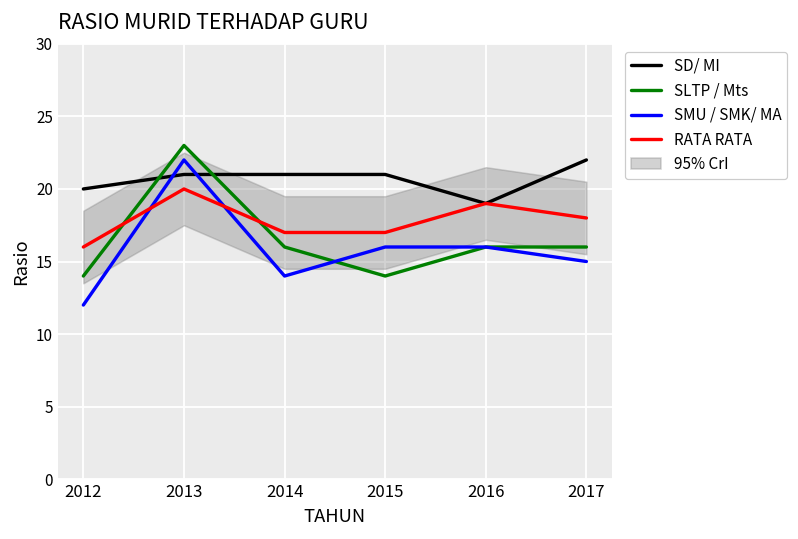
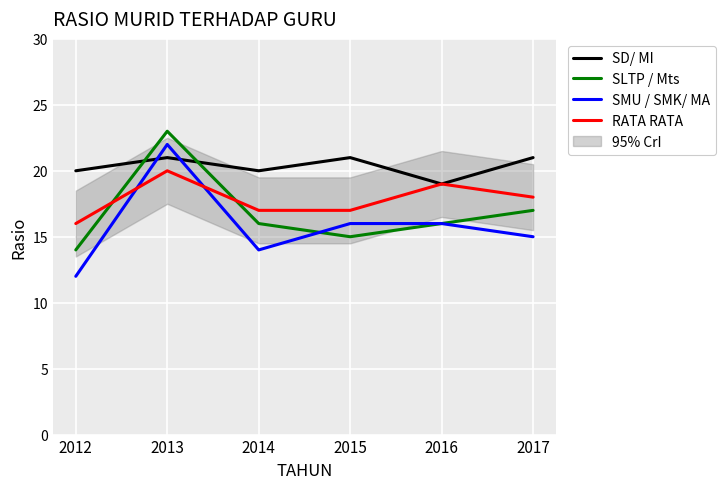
  {
    "SD/ MI": {
      "2012": 20,
      "2013": 21,
-     "2014": 21,
+     "2014": 20,
      "2015": 21,
-     "2017": 22
+     "2017": 21
    },
    "SLTP / Mts": {
      "2012": 14,
      "2013": 23,
      "2014": 16,
-     "2015": 14,
-     "2017": 16
+     "2015": 15,
+     "2017": 17
    },
    "SMU / SMK/ MA": {
      "2012": 12,
      "2013": 22,
      "2014": 14,
      "2015": 16,
      "2017": 15
    },
    "RATA RATA": {
      "2012": 16,
      "2013": 20,
      "2014": 17,
      "2015": 17,
      "2017": 18
    }
  }
